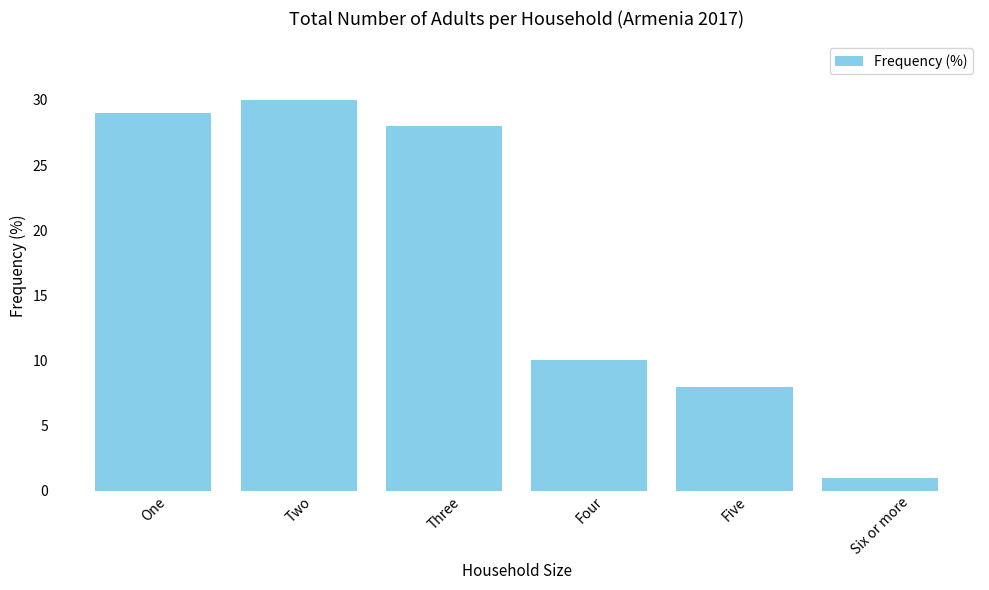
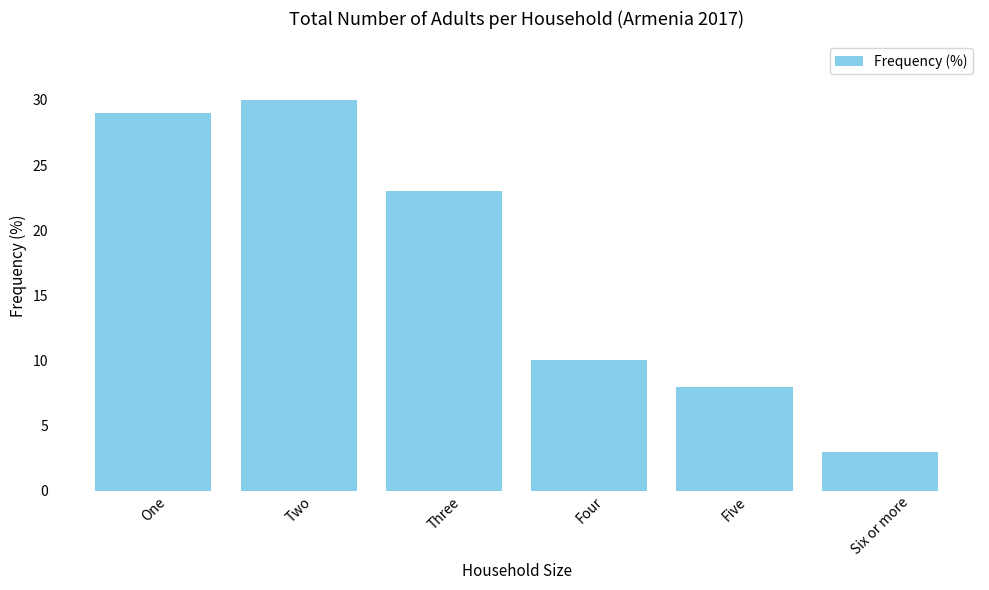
  {
    "One": 29,
    "Two": 30,
-   "Three": 28,
+   "Three": 23,
    "Four": 10,
    "Five": 8,
-   "Six or more": 1
+   "Six or more": 3
  }
